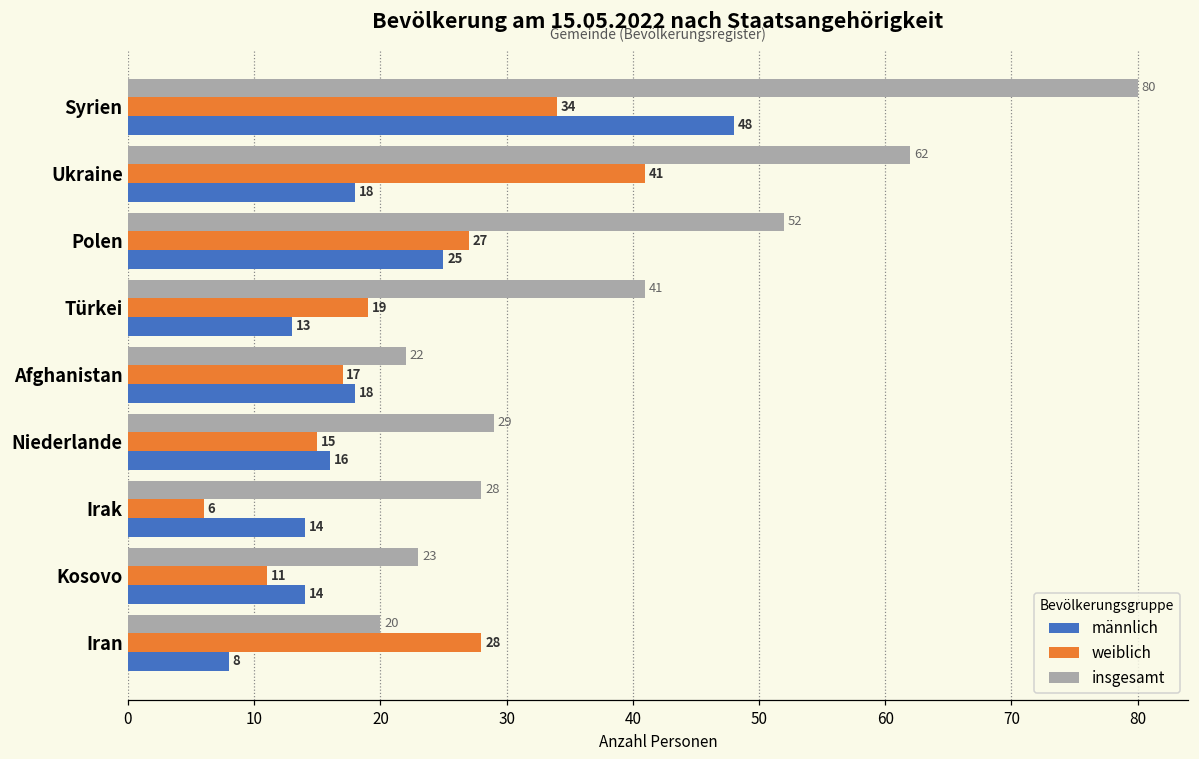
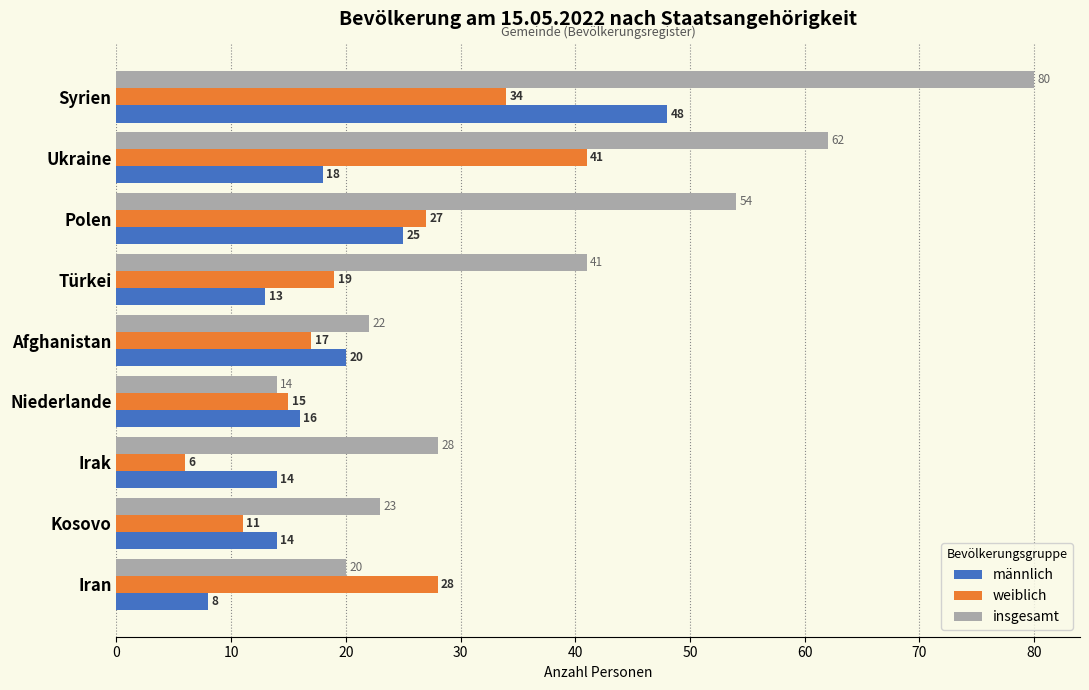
  {
    "männlich": {
      "Syrien": 48,
      "Ukraine": 18,
      "Polen": 25,
      "Türkei": 13,
-     "Afghanistan": 18,
+     "Afghanistan": 20,
      "Niederlande": 16,
      "Irak": 14,
      "Kosovo": 14,
      "Iran": 8
    },
    "weiblich": {
      "Syrien": 34,
      "Ukraine": 41,
      "Polen": 27,
      "Türkei": 19,
      "Afghanistan": 17,
      "Niederlande": 15,
      "Irak": 6,
      "Kosovo": 11,
      "Iran": 28
    },
    "insgesamt": {
      "Syrien": 80,
      "Ukraine": 62,
-     "Polen": 52,
+     "Polen": 54,
      "Türkei": 41,
      "Afghanistan": 22,
-     "Niederlande": 29,
+     "Niederlande": 14,
      "Irak": 28,
      "Kosovo": 23,
      "Iran": 20
    }
  }
